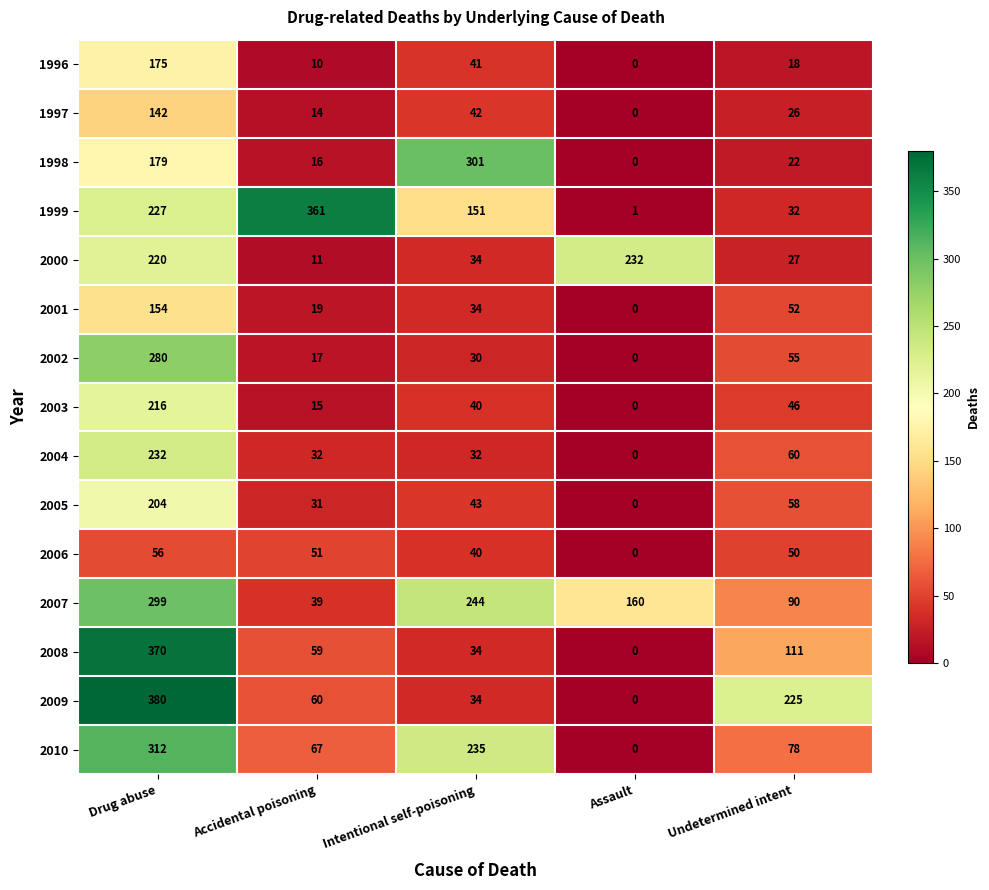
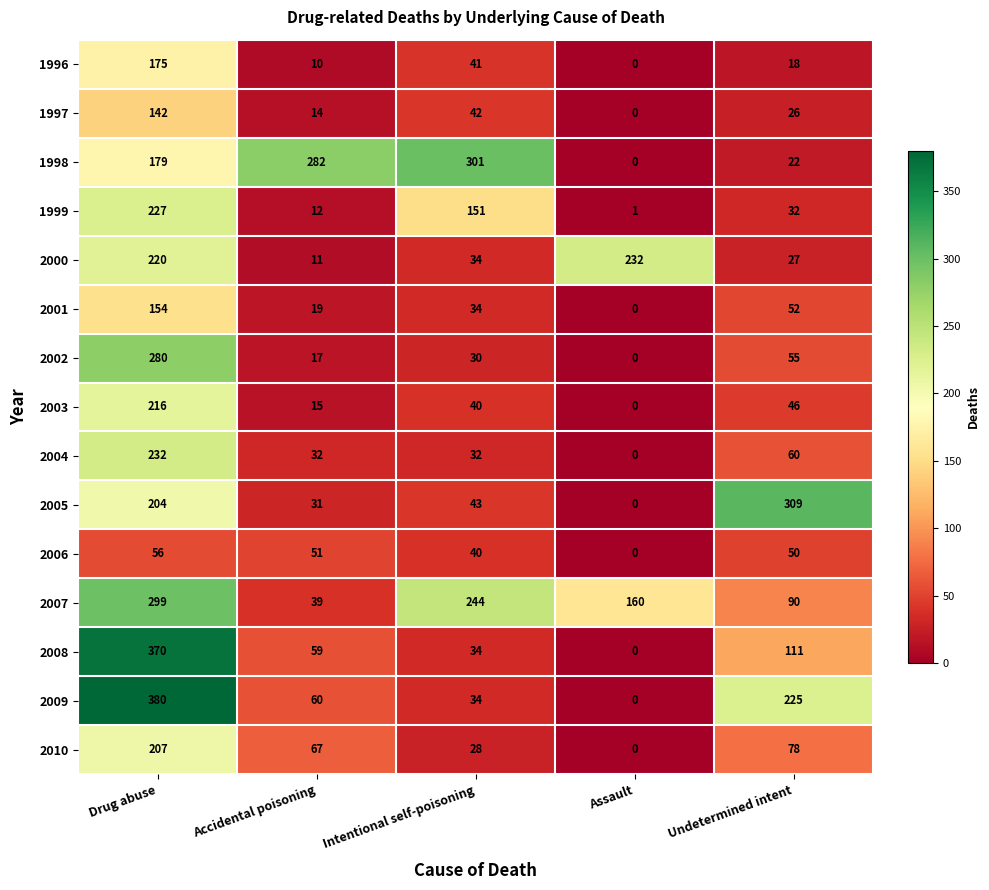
  {
    "1996": {
      "Drug abuse": 175,
      "Accidental poisoning": 10,
      "Intentional self-poisoning": 41,
      "Assault": 0,
      "Undetermined intent": 18
    },
    "1997": {
      "Drug abuse": 142,
      "Accidental poisoning": 14,
      "Intentional self-poisoning": 42,
      "Assault": 0,
      "Undetermined intent": 26
    },
    "1998": {
      "Drug abuse": 179,
-     "Accidental poisoning": 16,
+     "Accidental poisoning": 282,
      "Intentional self-poisoning": 301,
      "Assault": 0,
      "Undetermined intent": 22
    },
    "1999": {
      "Drug abuse": 227,
-     "Accidental poisoning": 361,
+     "Accidental poisoning": 12,
      "Intentional self-poisoning": 151,
      "Assault": 1,
      "Undetermined intent": 32
    },
    "2000": {
      "Drug abuse": 220,
      "Accidental poisoning": 11,
      "Intentional self-poisoning": 34,
      "Assault": 232,
      "Undetermined intent": 27
    },
    "2001": {
      "Drug abuse": 154,
      "Accidental poisoning": 19,
      "Intentional self-poisoning": 34,
      "Assault": 0,
      "Undetermined intent": 52
    },
    "2002": {
      "Drug abuse": 280,
      "Accidental poisoning": 17,
      "Intentional self-poisoning": 30,
      "Assault": 0,
      "Undetermined intent": 55
    },
    "2003": {
      "Drug abuse": 216,
      "Accidental poisoning": 15,
      "Intentional self-poisoning": 40,
      "Assault": 0,
      "Undetermined intent": 46
    },
    "2004": {
      "Drug abuse": 232,
      "Accidental poisoning": 32,
      "Intentional self-poisoning": 32,
      "Assault": 0,
      "Undetermined intent": 60
    },
    "2005": {
      "Drug abuse": 204,
      "Accidental poisoning": 31,
      "Intentional self-poisoning": 43,
      "Assault": 0,
-     "Undetermined intent": 58
+     "Undetermined intent": 309
    },
    "2006": {
      "Drug abuse": 56,
      "Accidental poisoning": 51,
      "Intentional self-poisoning": 40,
      "Assault": 0,
      "Undetermined intent": 50
    },
    "2007": {
      "Drug abuse": 299,
      "Accidental poisoning": 39,
      "Intentional self-poisoning": 244,
      "Assault": 160,
      "Undetermined intent": 90
    },
    "2008": {
      "Drug abuse": 370,
      "Accidental poisoning": 59,
      "Intentional self-poisoning": 34,
      "Assault": 0,
      "Undetermined intent": 111
    },
    "2009": {
      "Drug abuse": 380,
      "Accidental poisoning": 60,
      "Intentional self-poisoning": 34,
      "Assault": 0,
      "Undetermined intent": 225
    },
    "2010": {
-     "Drug abuse": 312,
+     "Drug abuse": 207,
      "Accidental poisoning": 67,
-     "Intentional self-poisoning": 235,
+     "Intentional self-poisoning": 28,
      "Assault": 0,
      "Undetermined intent": 78
    }
  }
